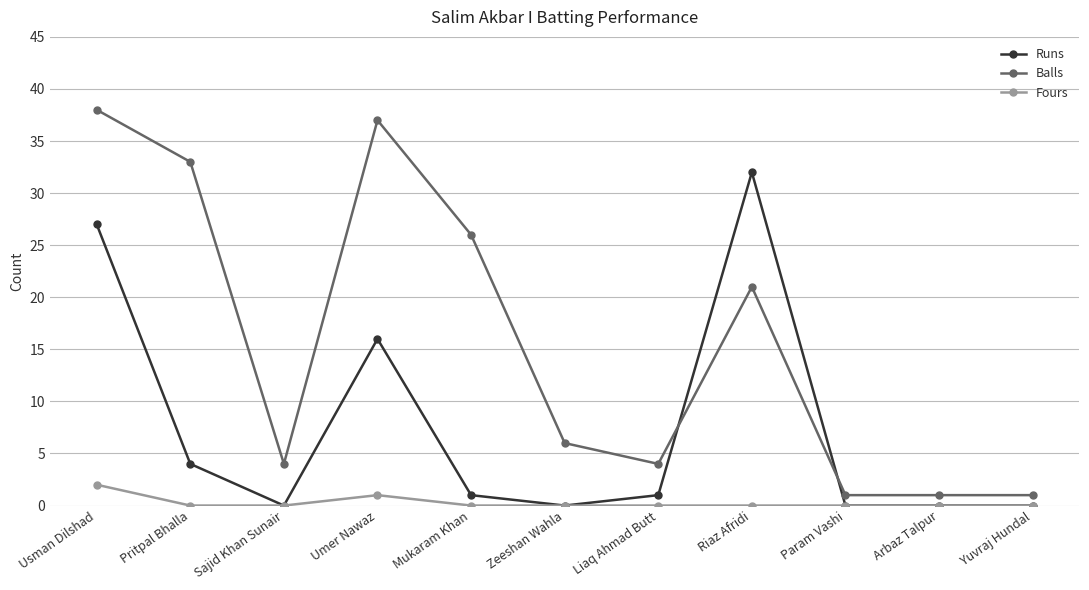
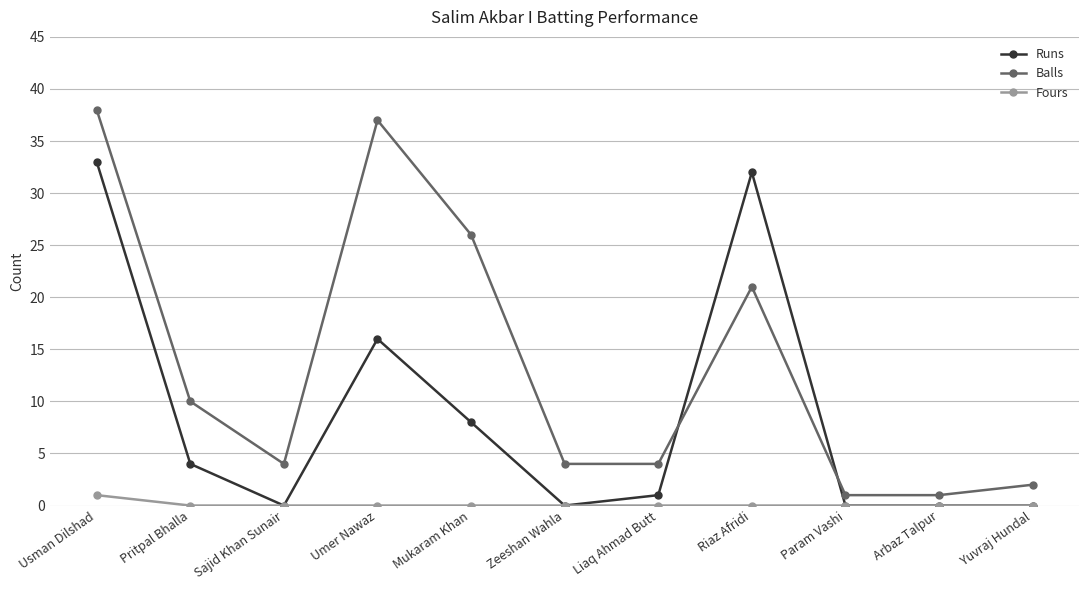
  {
    "Runs": {
-     "Usman Dilshad": 27,
+     "Usman Dilshad": 33,
      "Pritpal Bhalla": 4,
      "Umer Nawaz": 16,
-     "Mukaram Khan": 1,
+     "Mukaram Khan": 8,
      "Liaq Ahmad Butt": 1,
      "Riaz Afridi": 32
    },
    "Balls": {
      "Usman Dilshad": 38,
-     "Pritpal Bhalla": 33,
+     "Pritpal Bhalla": 10,
      "Sajid Khan Sunair": 4,
      "Umer Nawaz": 37,
      "Mukaram Khan": 26,
-     "Zeeshan Wahla": 6,
+     "Zeeshan Wahla": 4,
      "Liaq Ahmad Butt": 4,
      "Riaz Afridi": 21,
      "Param Vashi": 1,
      "Arbaz Talpur": 1,
-     "Yuvraj Hundal": 1
+     "Yuvraj Hundal": 2
    },
    "Fours": {
-     "Usman Dilshad": 2,
+     "Usman Dilshad": 1,
      "Pritpal Bhalla": 0,
-     "Umer Nawaz": 1,
+     "Umer Nawaz": 0,
      "Mukaram Khan": 0,
      "Liaq Ahmad Butt": 0,
      "Riaz Afridi": 0
    }
  }
